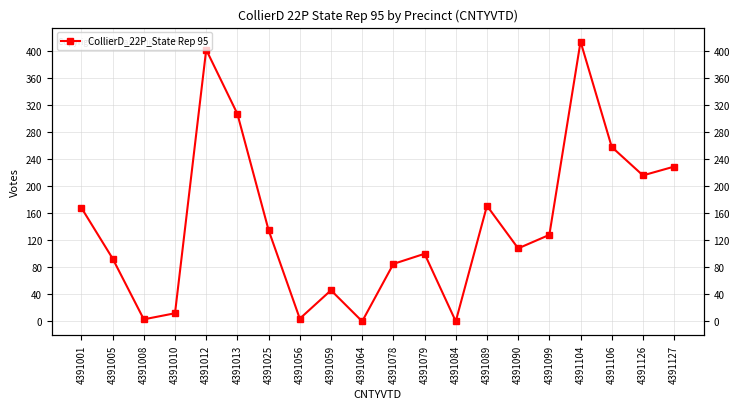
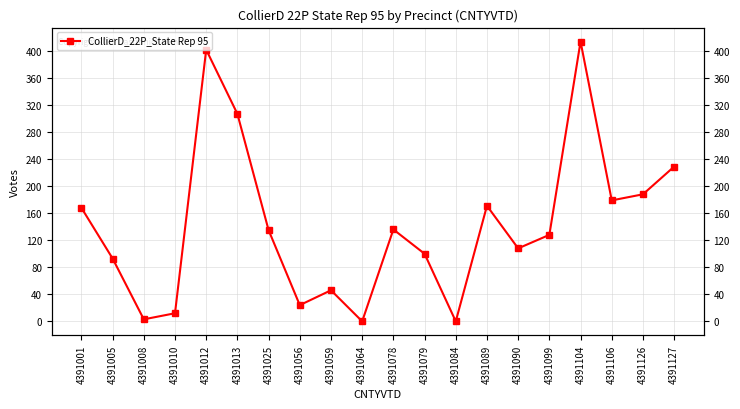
  {
    "4391001": 170,
    "4391005": 90,
    "4391008": 0,
    "4391010": 10,
    "4391013": 310,
    "4391025": 140,
-   "4391056": 0,
+   "4391056": 20,
    "4391059": 50,
    "4391064": 0,
-   "4391078": 90,
+   "4391078": 140,
    "4391079": 100,
    "4391084": 0,
    "4391089": 170,
    "4391090": 110,
    "4391099": 130,
    "4391104": 410,
-   "4391106": 260,
-   "4391126": 220,
+   "4391106": 180,
+   "4391126": 190,
    "4391127": 230
  }
